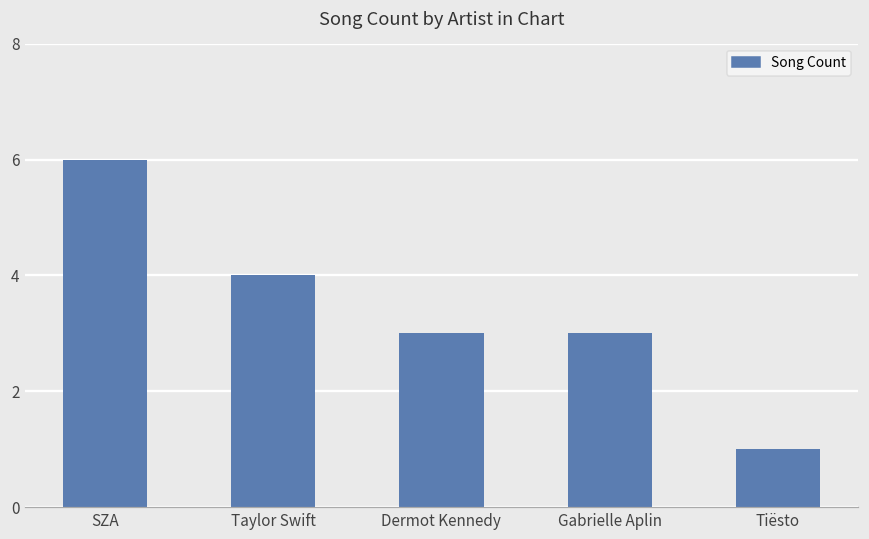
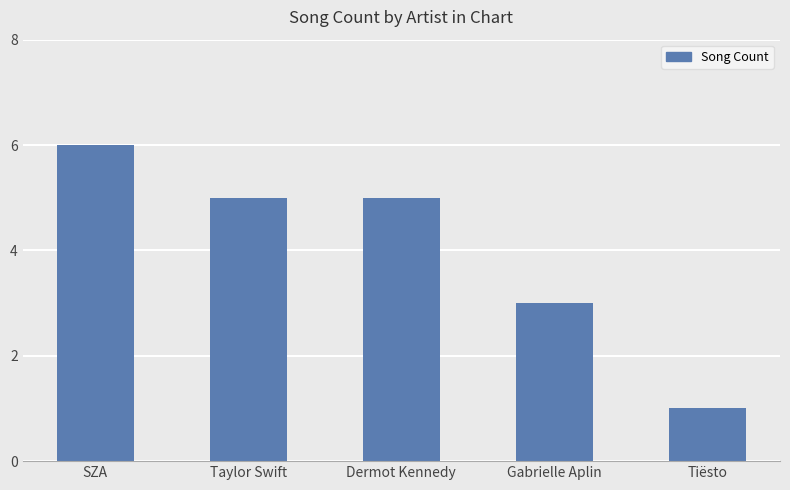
  {
    "SZA": 6,
-   "Taylor Swift": 4,
-   "Dermot Kennedy": 3,
+   "Taylor Swift": 5,
+   "Dermot Kennedy": 5,
    "Gabrielle Aplin": 3,
    "Tiësto": 1
  }
